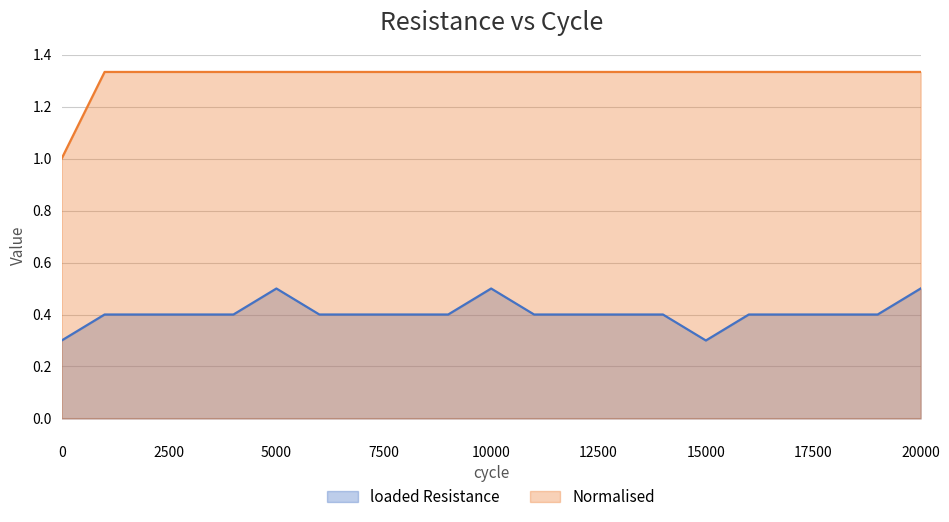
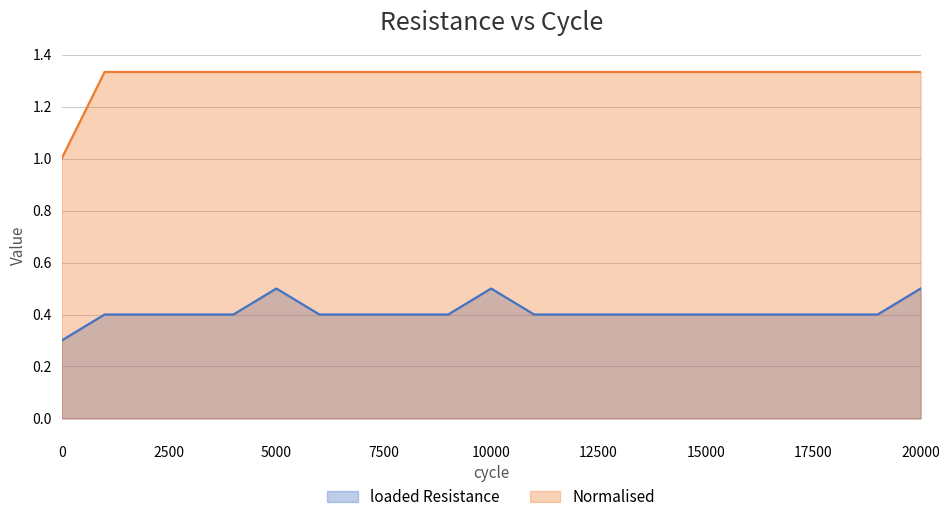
  {
    "loaded Resistance": {
      "0": 0.3,
      "5000": 0.5,
      "10000": 0.5,
-     "15000": 0.3,
+     "15000": 0.4,
      "20000": 0.5
    },
    "Normalised": {
      "0": 1.0,
      "5000": 1.33,
      "10000": 1.33,
      "15000": 1.33,
      "20000": 1.33
    }
  }
